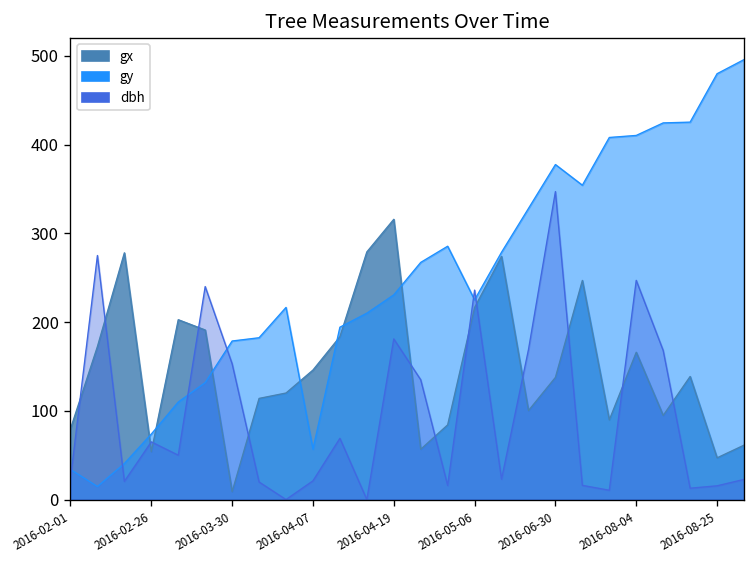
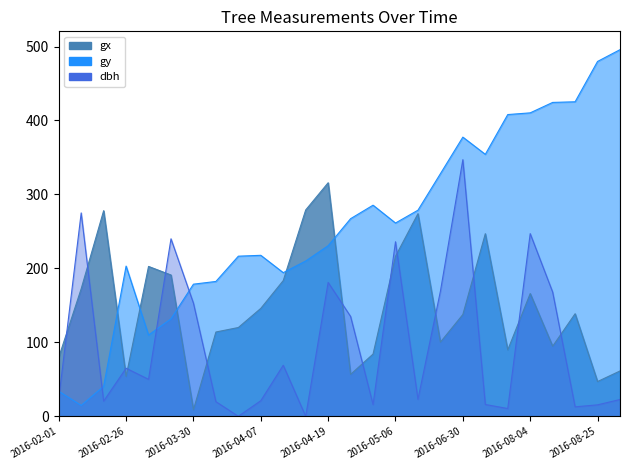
  {
    "gy": {
      "2016-02-01": 30,
-     "2016-02-26": 70,
+     "2016-02-26": 200,
      "2016-03-30": 180,
-     "2016-04-07": 60,
+     "2016-04-07": 220,
      "2016-04-19": 230,
-     "2016-05-06": 230,
+     "2016-05-06": 260,
      "2016-06-30": 380,
      "2016-08-04": 410,
      "2016-08-25": 480
    }
  }
